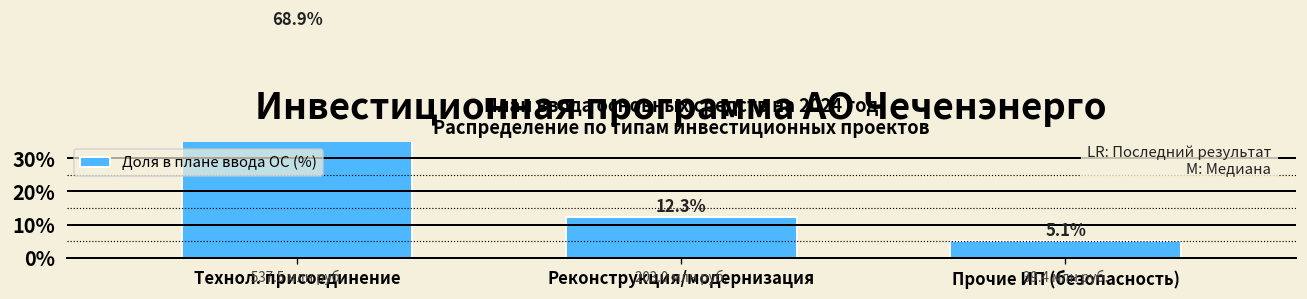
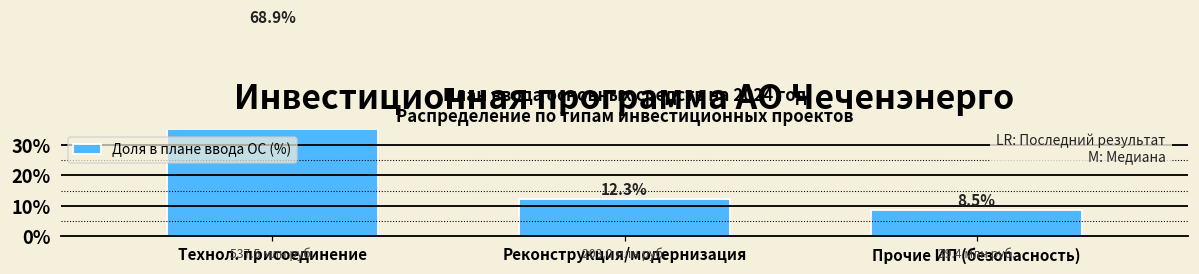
  {
    "Реконструкция/модернизация": "12.3%",
-   "Прочие ИП (безопасность)": "5.1%"
+   "Прочие ИП (безопасность)": "8.5%"
  }
